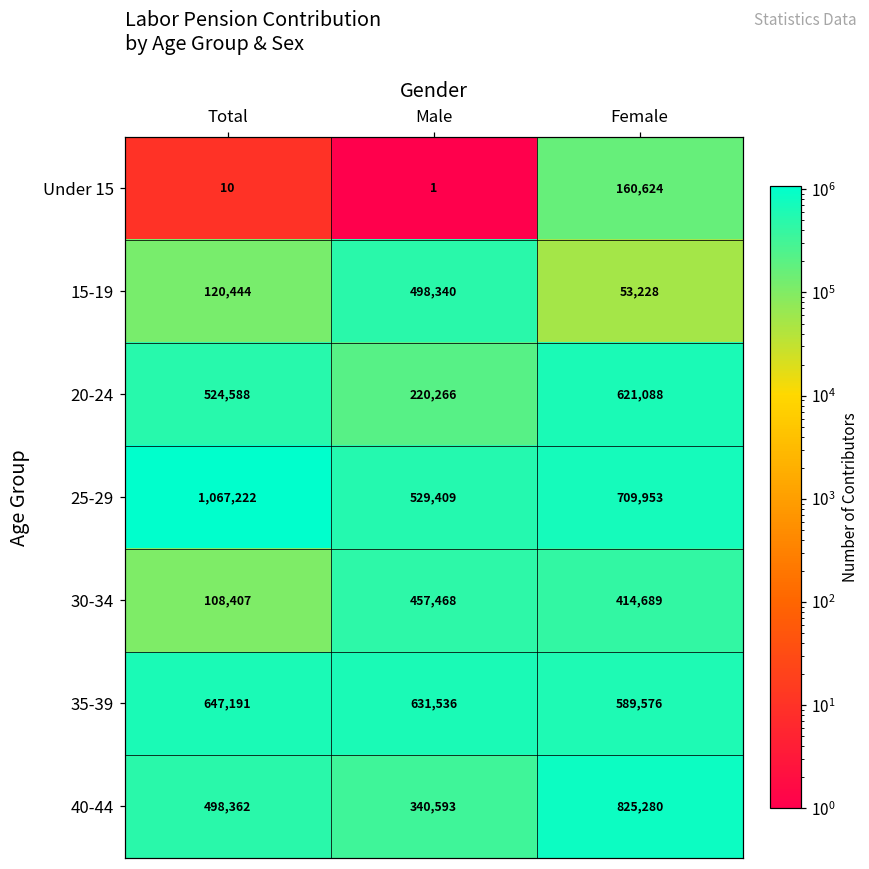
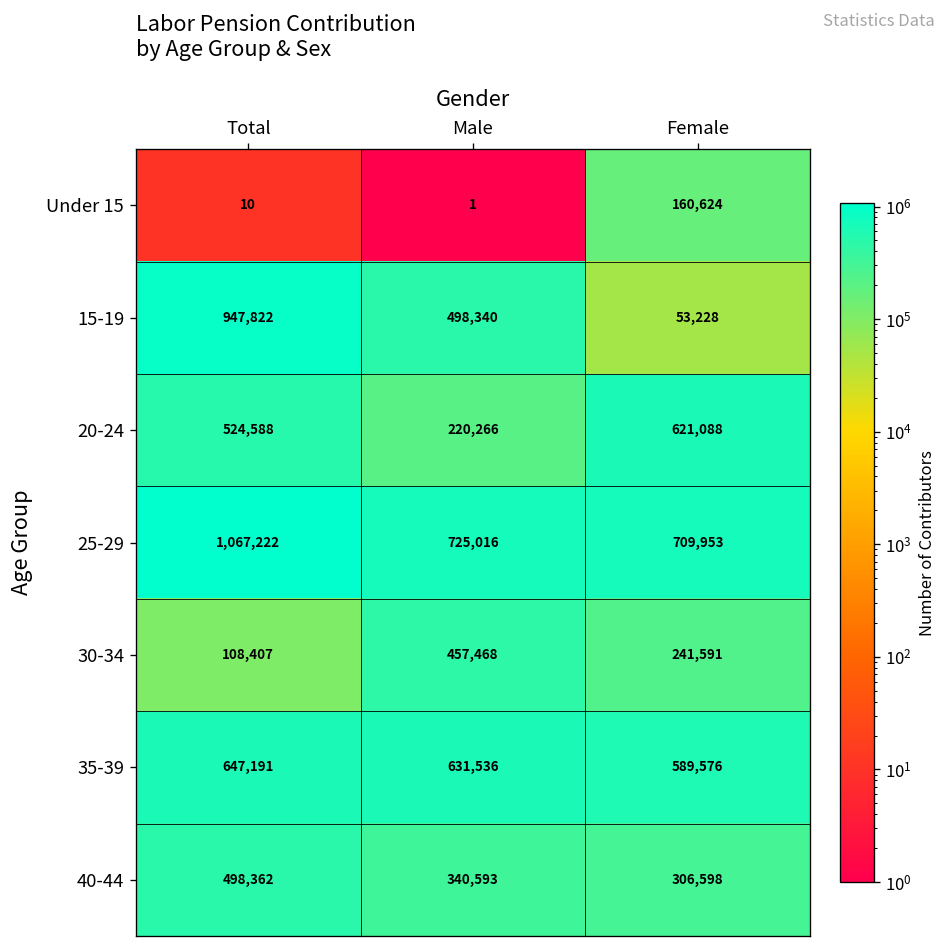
  {
    "Under 15": {
      "Total": "10",
      "Male": "1",
      "Female": "160,624"
    },
    "15-19": {
-     "Total": "120,444",
+     "Total": "947,822",
      "Male": "498,340",
      "Female": "53,228"
    },
    "20-24": {
      "Total": "524,588",
      "Male": "220,266",
      "Female": "621,088"
    },
    "25-29": {
      "Total": "1,067,222",
-     "Male": "529,409",
+     "Male": "725,016",
      "Female": "709,953"
    },
    "30-34": {
      "Total": "108,407",
      "Male": "457,468",
-     "Female": "414,689"
+     "Female": "241,591"
    },
    "35-39": {
      "Total": "647,191",
      "Male": "631,536",
      "Female": "589,576"
    },
    "40-44": {
      "Total": "498,362",
      "Male": "340,593",
-     "Female": "825,280"
+     "Female": "306,598"
    }
  }
